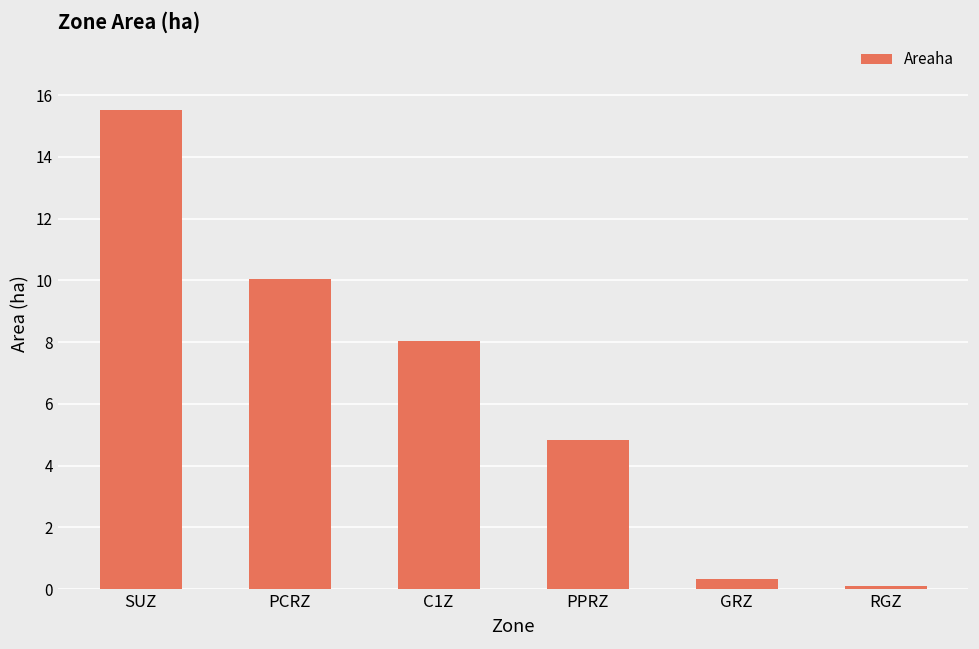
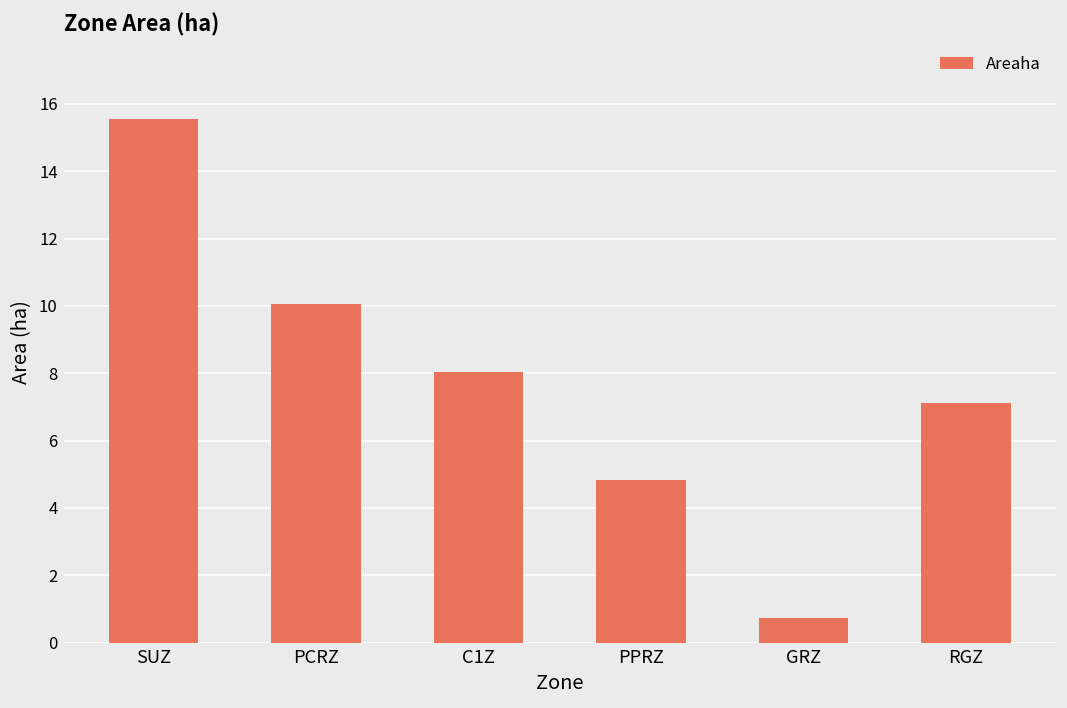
  {
    "SUZ": 15.5,
    "PCRZ": 10.1,
    "C1Z": 8.0,
    "PPRZ": 4.8,
-   "GRZ": 0.3,
-   "RGZ": 0.1
+   "GRZ": 0.7,
+   "RGZ": 7.1
  }
